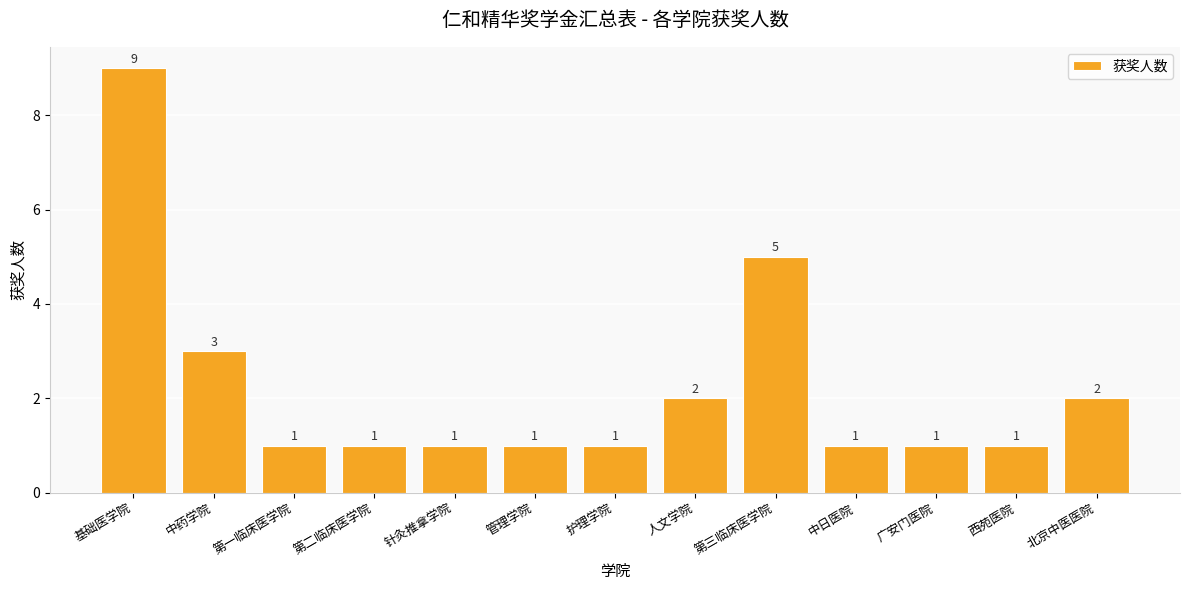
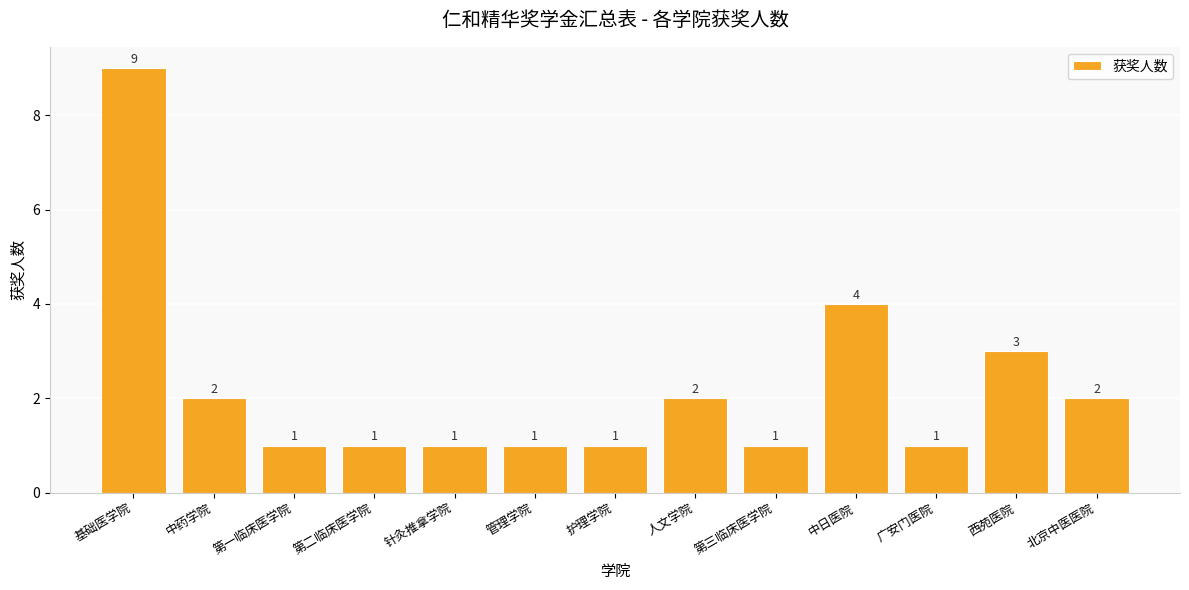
  {
    "基础医学院": 9,
-   "中药学院": 3,
+   "中药学院": 2,
    "第一临床医学院": 1,
    "第二临床医学院": 1,
    "针灸推拿学院": 1,
    "管理学院": 1,
    "护理学院": 1,
    "人文学院": 2,
-   "第三临床医学院": 5,
-   "中日医院": 1,
+   "第三临床医学院": 1,
+   "中日医院": 4,
    "广安门医院": 1,
-   "西苑医院": 1,
+   "西苑医院": 3,
    "北京中医医院": 2
  }
